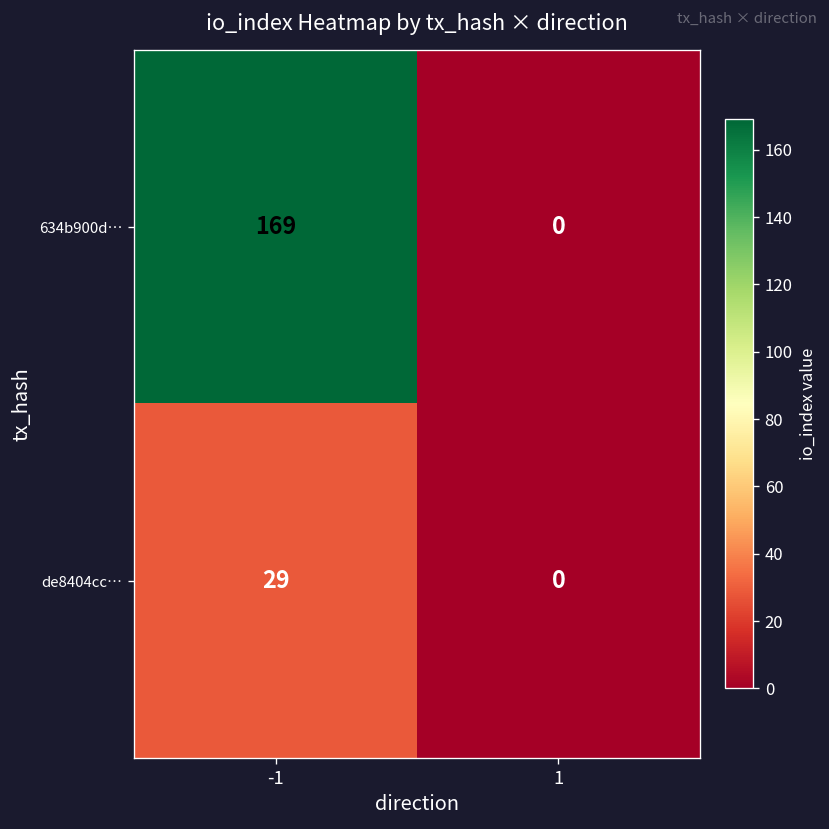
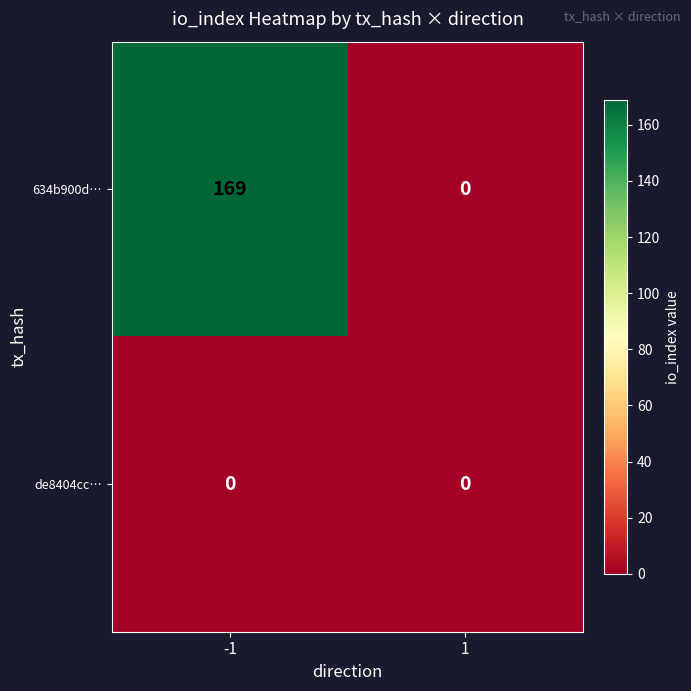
  {
    "634b900d…": {
      "-1": 169,
      "1": 0
    },
    "de8404cc…": {
-     "-1": 29,
+     "-1": 0,
      "1": 0
    }
  }
